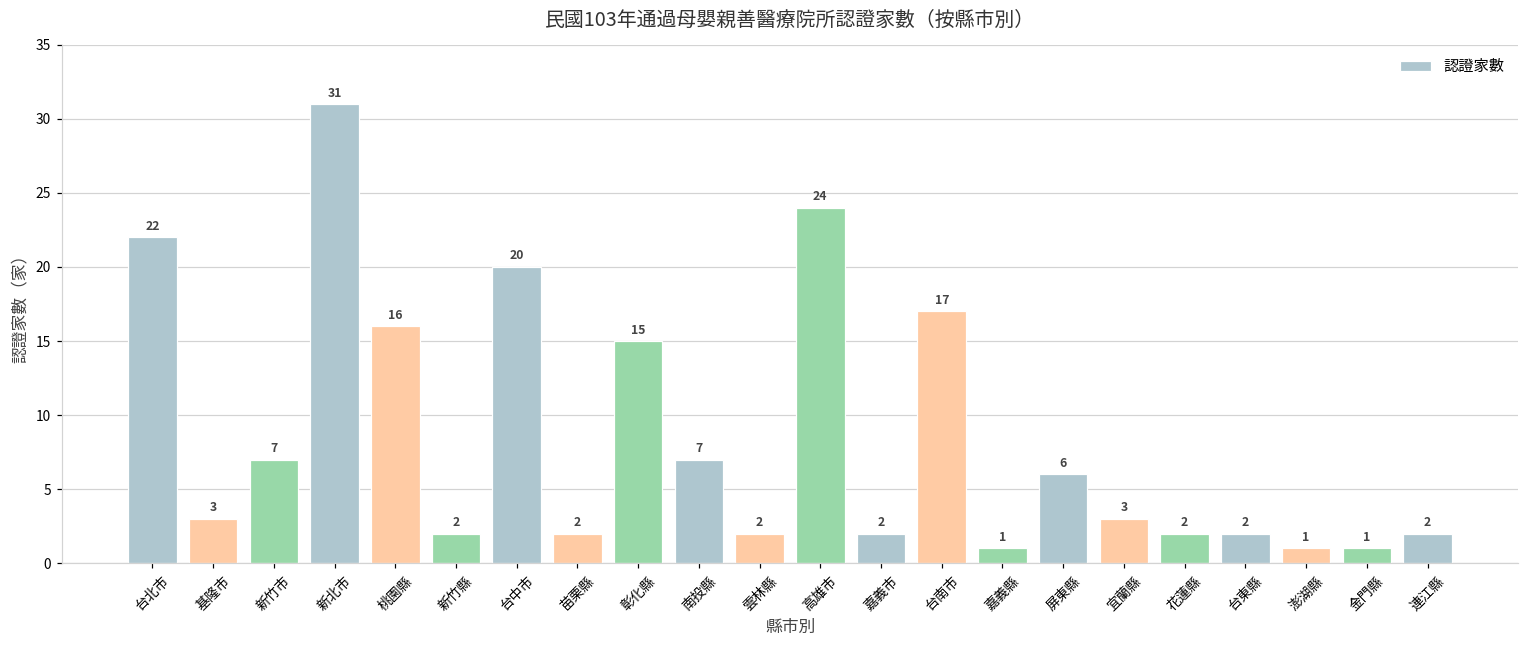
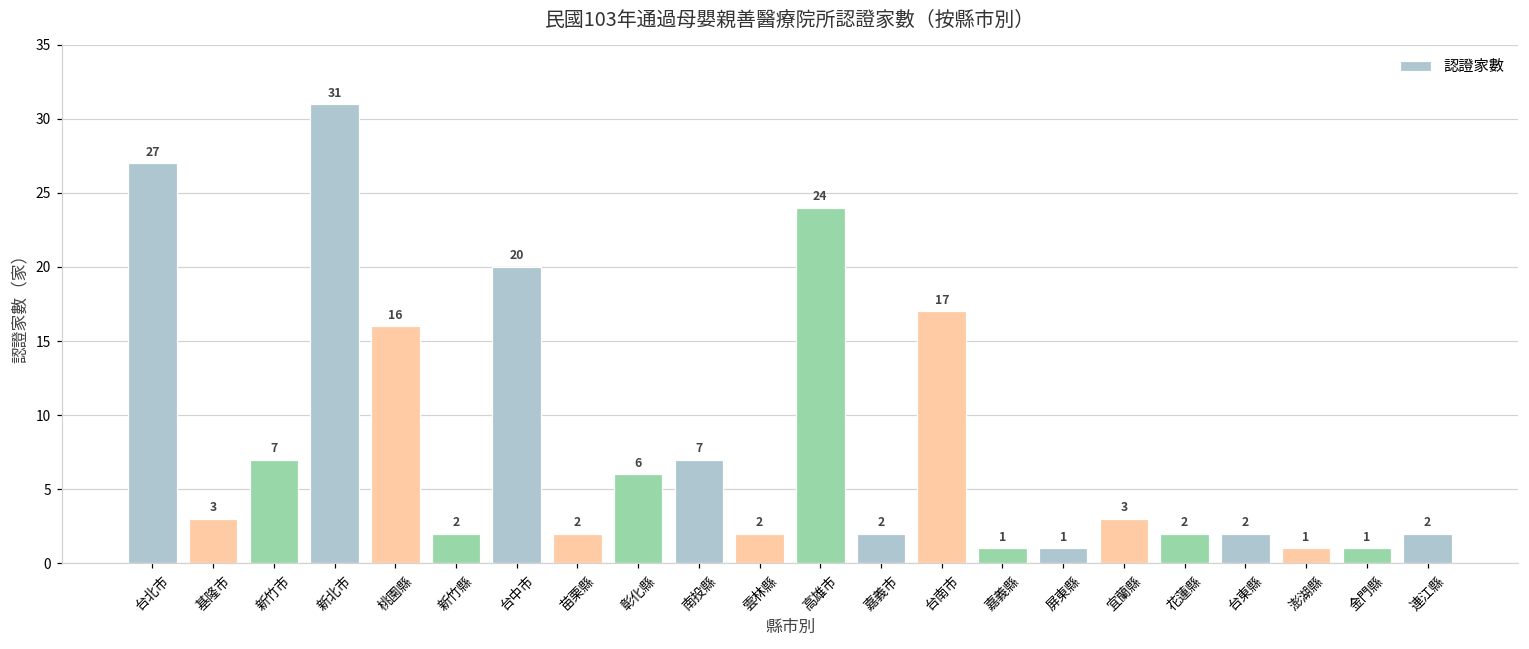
  {
-   "台北市": 22,
+   "台北市": 27,
    "基隆市": 3,
    "新竹市": 7,
    "新北巿": 31,
    "桃園縣": 16,
    "新竹縣": 2,
    "台中市": 20,
    "苗栗縣": 2,
-   "彰化縣": 15,
+   "彰化縣": 6,
    "南投縣": 7,
    "雲林縣": 2,
    "高雄市": 24,
    "嘉義市": 2,
    "台南市": 17,
    "嘉義縣": 1,
-   "屏東縣": 6,
+   "屏東縣": 1,
    "宜蘭縣": 3,
    "花蓮縣": 2,
    "台東縣": 2,
    "澎湖縣": 1,
    "金門縣": 1,
    "連江縣": 2
  }
